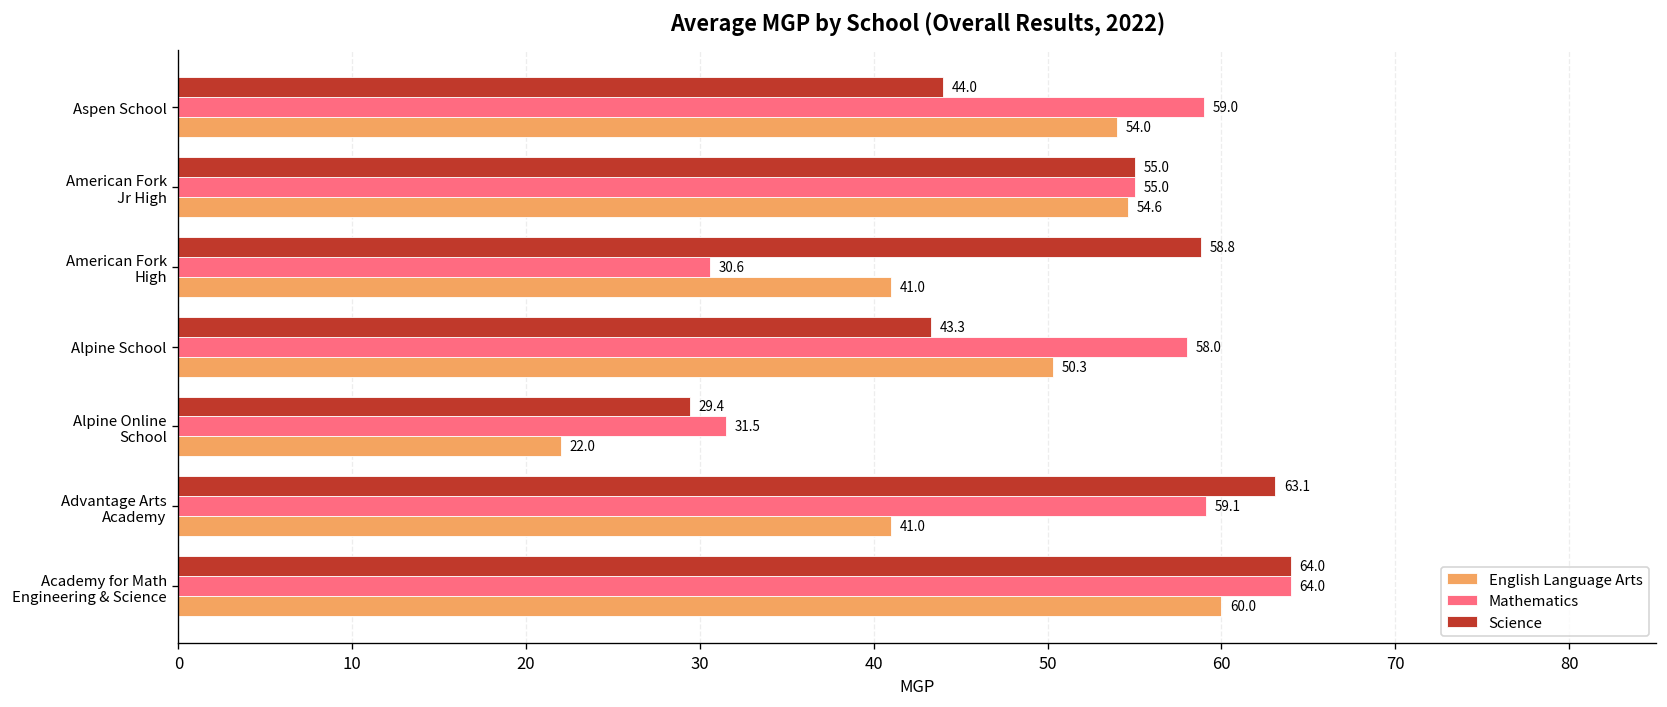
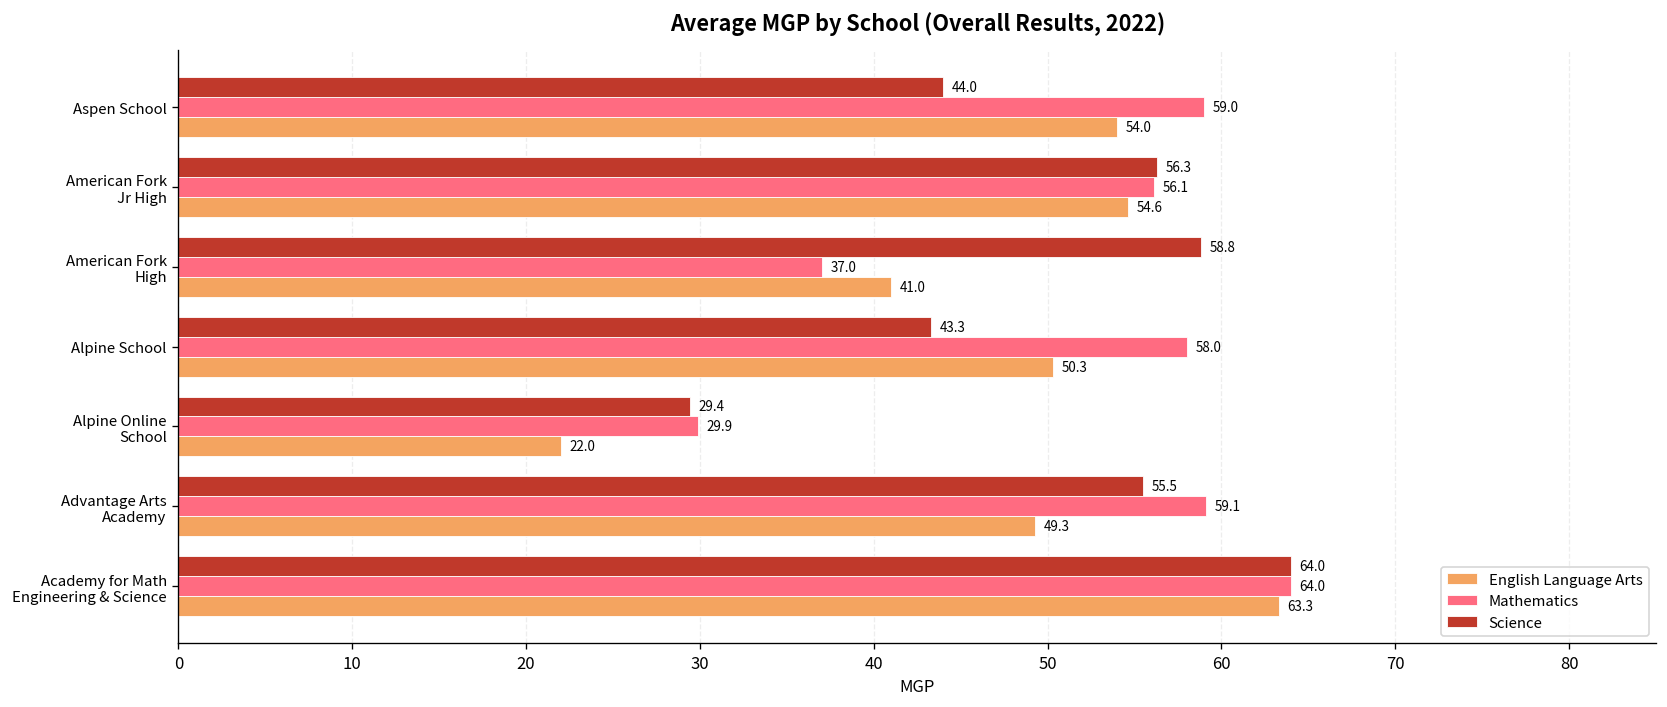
  {
    "English Language Arts": {
      "Aspen School": 54.0,
      "American Fork Jr High": 54.6,
      "American Fork High": 41.0,
      "Alpine School": 50.3,
      "Alpine Online School": 22.0,
-     "Advantage Arts Academy": 41.0,
-     "Academy for Math Engineering & Science": 60.0
+     "Advantage Arts Academy": 49.3,
+     "Academy for Math Engineering & Science": 63.3
    },
    "Mathematics": {
      "Aspen School": 59.0,
-     "American Fork Jr High": 55.0,
-     "American Fork High": 30.6,
+     "American Fork Jr High": 56.1,
+     "American Fork High": 37.0,
      "Alpine School": 58.0,
-     "Alpine Online School": 31.5,
+     "Alpine Online School": 29.9,
      "Advantage Arts Academy": 59.1,
      "Academy for Math Engineering & Science": 64.0
    },
    "Science": {
      "Aspen School": 44.0,
-     "American Fork Jr High": 55.0,
+     "American Fork Jr High": 56.3,
      "American Fork High": 58.8,
      "Alpine School": 43.3,
      "Alpine Online School": 29.4,
-     "Advantage Arts Academy": 63.1,
+     "Advantage Arts Academy": 55.5,
      "Academy for Math Engineering & Science": 64.0
    }
  }
